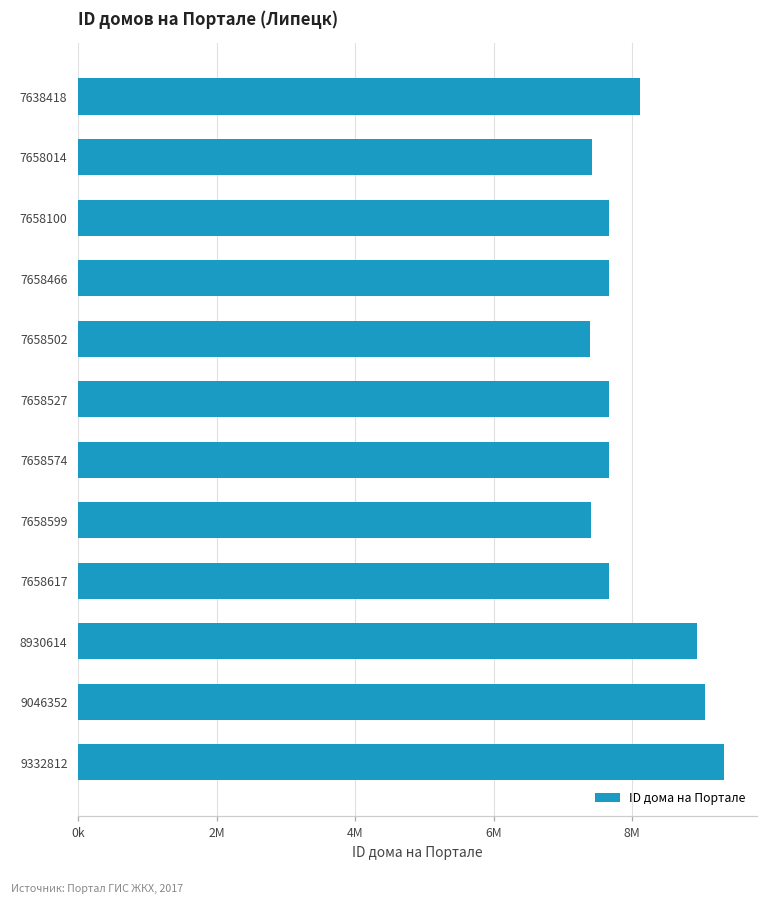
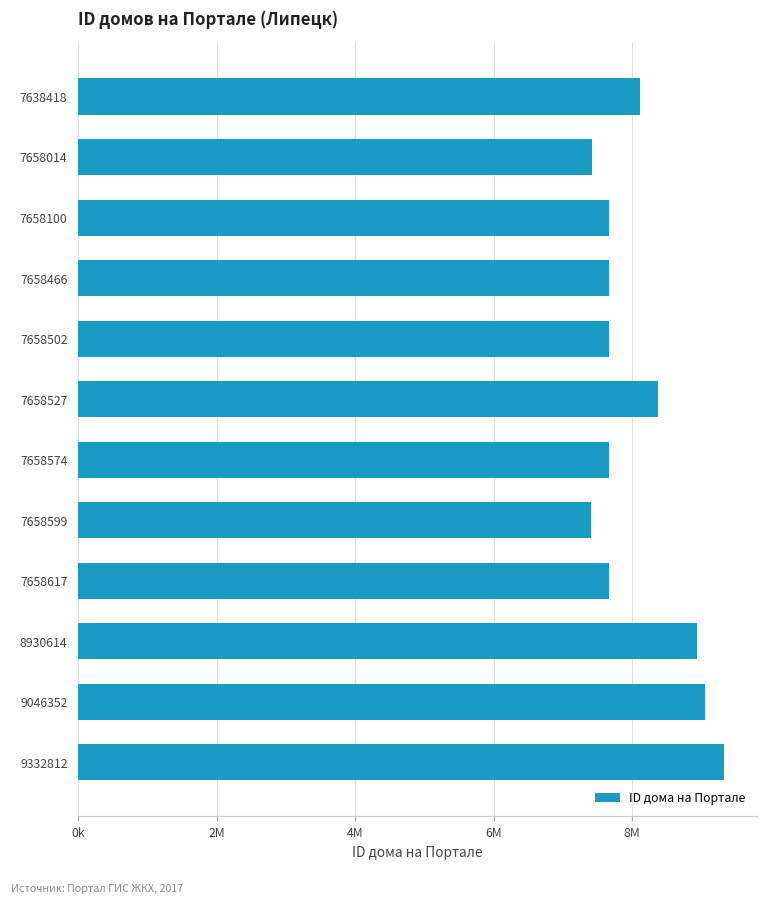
  {
    "7638418": 8100000,
    "7658014": 7400000,
    "7658100": 7700000,
    "7658466": 7700000,
-   "7658502": 7400000,
-   "7658527": 7700000,
+   "7658502": 7700000,
+   "7658527": 8400000,
    "7658574": 7700000,
    "7658599": 7400000,
    "7658617": 7700000,
    "8930614": 8900000,
    "9046352": 9000000,
    "9332812": 9300000
  }
